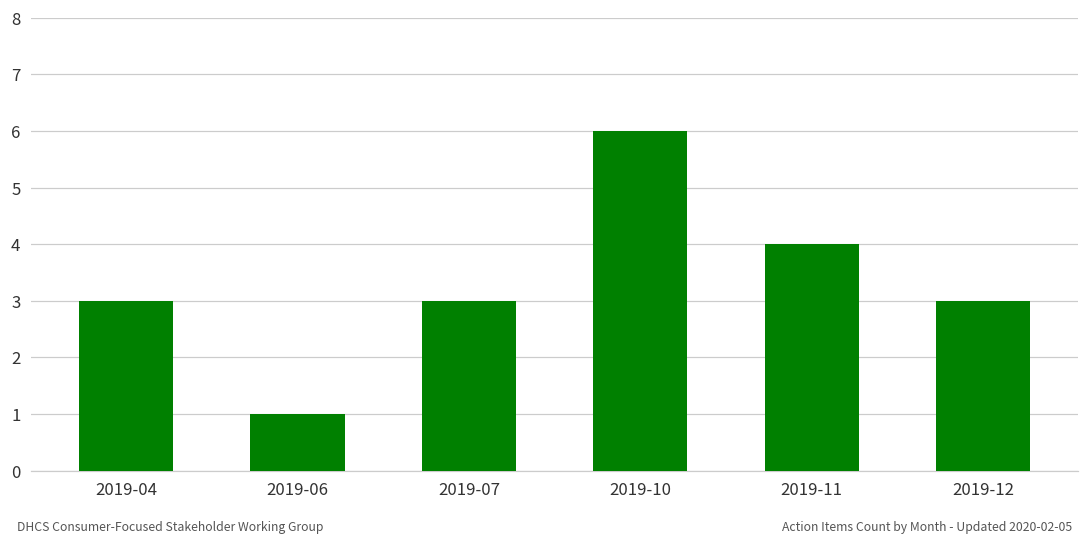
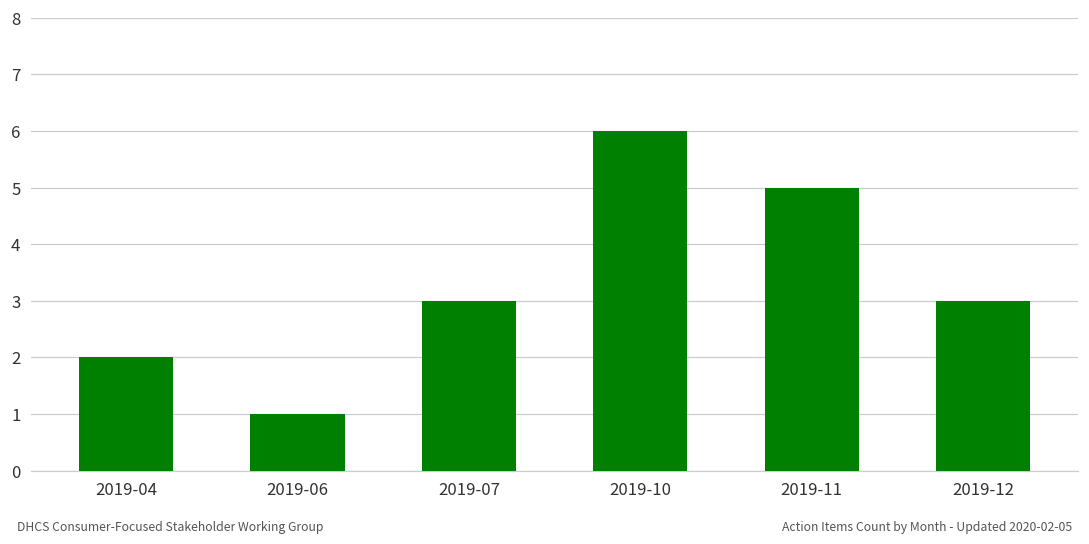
  {
-   "2019-04": 3,
+   "2019-04": 2,
    "2019-06": 1,
    "2019-07": 3,
    "2019-10": 6,
-   "2019-11": 4,
+   "2019-11": 5,
    "2019-12": 3
  }
